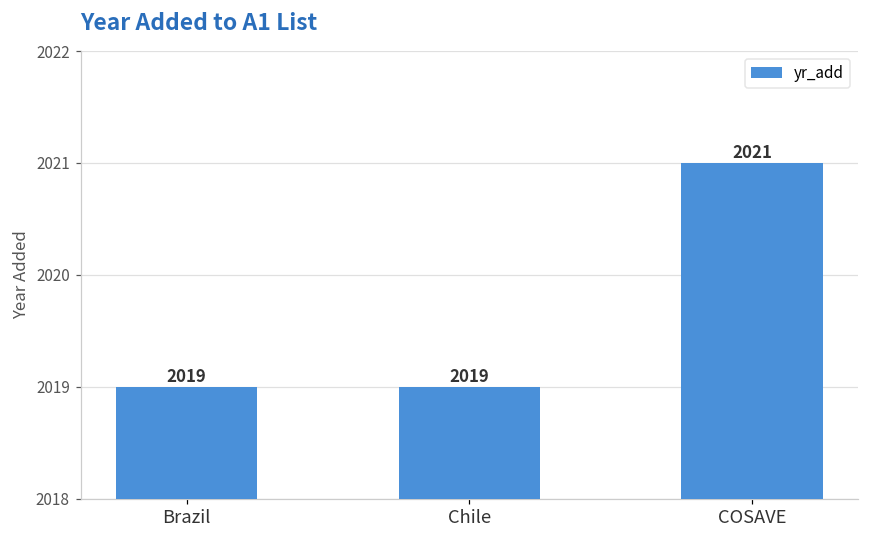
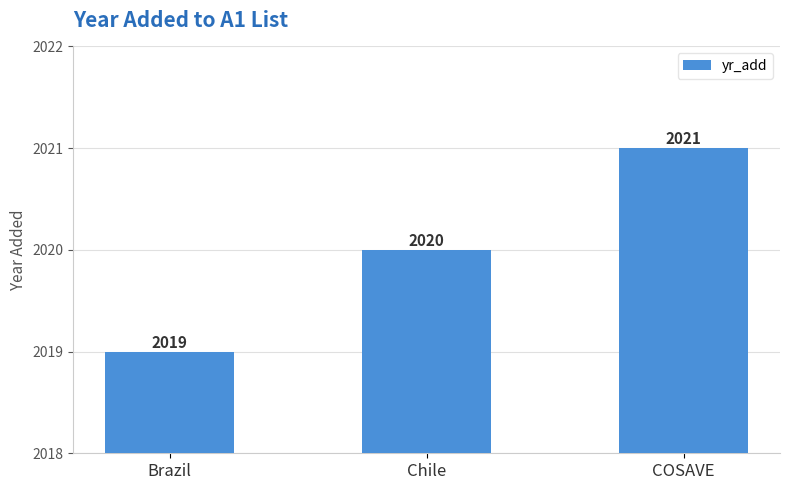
  {
    "Brazil": 2019,
-   "Chile": 2019,
+   "Chile": 2020,
    "COSAVE": 2021
  }
